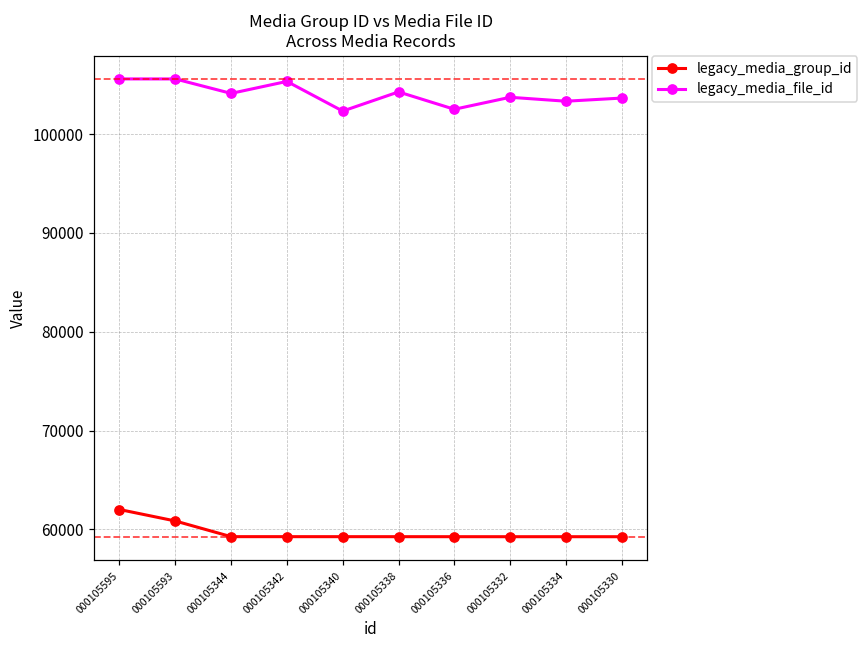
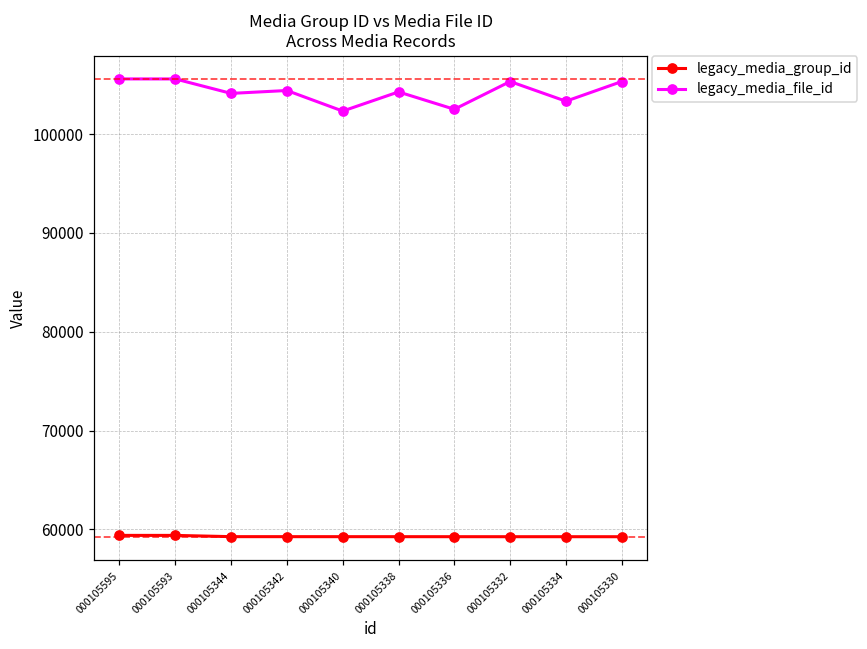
  {
    "legacy_media_group_id": {
-     "000105595": 62000,
-     "000105593": 61000,
+     "000105595": 59000,
+     "000105593": 59000,
      "000105344": 59000,
      "000105342": 59000,
      "000105340": 59000,
      "000105338": 59000,
      "000105336": 59000,
      "000105332": 59000,
      "000105334": 59000,
      "000105330": 59000
    },
    "legacy_media_file_id": {
      "000105595": 106000,
      "000105593": 106000,
      "000105344": 104000,
-     "000105342": 105000,
+     "000105342": 104000,
      "000105340": 102000,
      "000105338": 104000,
      "000105336": 103000,
-     "000105332": 104000,
+     "000105332": 105000,
      "000105334": 103000,
-     "000105330": 104000
+     "000105330": 105000
    }
  }
